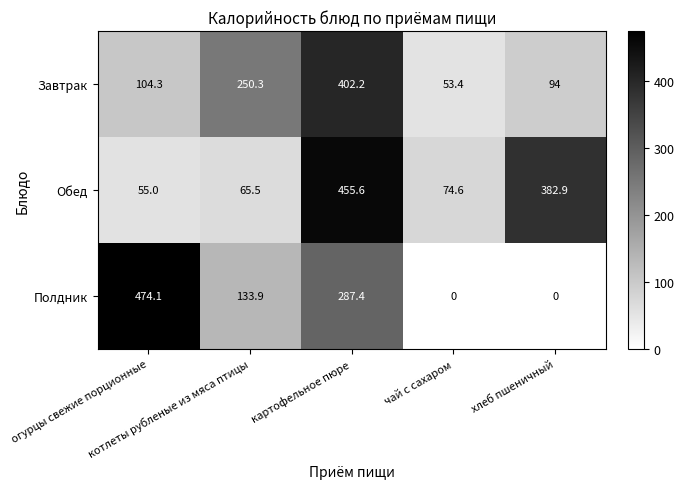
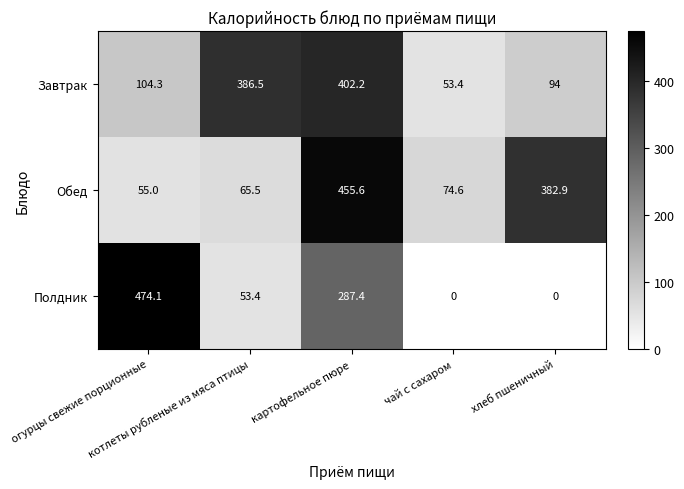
  {
    "Завтрак": {
      "огурцы свежие порционные": 104.3,
-     "котлеты рубленые из мяса птицы": 250.3,
+     "котлеты рубленые из мяса птицы": 386.5,
      "картофельное пюре": 402.2,
      "чай с сахаром": 53.4,
      "хлеб пшеничный": 94
    },
    "Обед": {
      "огурцы свежие порционные": 55.0,
      "котлеты рубленые из мяса птицы": 65.5,
      "картофельное пюре": 455.6,
      "чай с сахаром": 74.6,
      "хлеб пшеничный": 382.9
    },
    "Полдник": {
      "огурцы свежие порционные": 474.1,
-     "котлеты рубленые из мяса птицы": 133.9,
+     "котлеты рубленые из мяса птицы": 53.4,
      "картофельное пюре": 287.4,
      "чай с сахаром": 0,
      "хлеб пшеничный": 0
    }
  }
